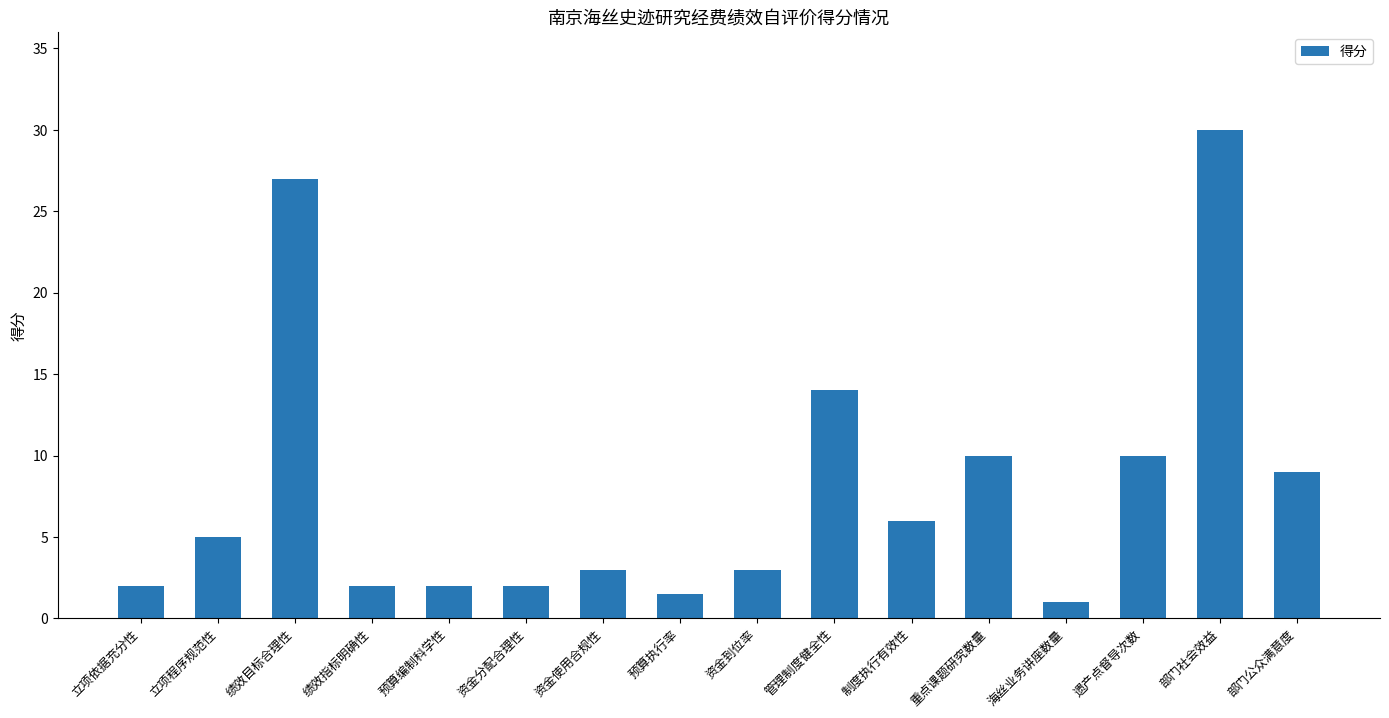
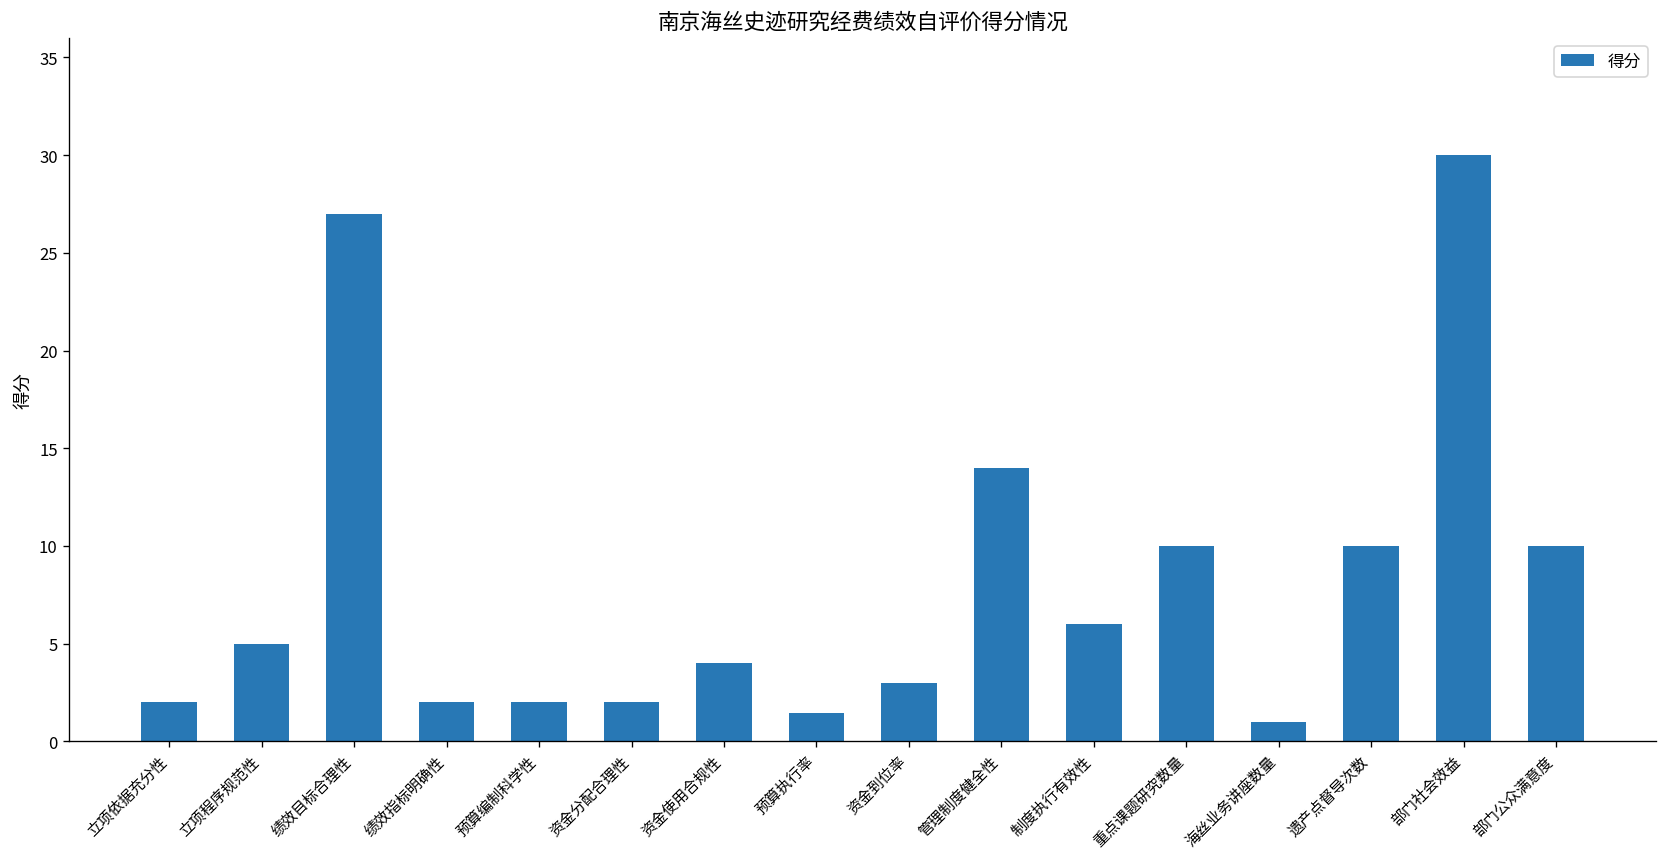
  {
    "立项依据充分性": 2,
    "立项程序规范性": 5,
    "绩效目标合理性": 27,
    "绩效指标明确性": 2,
    "预算编制科学性": 2,
    "资金分配合理性": 2,
-   "资金使用合规性": 3,
+   "资金使用合规性": 4,
    "预算执行率": 1.5,
    "资金到位率": 3,
    "管理制度健全性": 14,
    "制度执行有效性": 6,
    "重点课题研究数量": 10,
    "海丝业务讲座数量": 1,
    "遗产点督导次数": 10,
    "部门社会效益": 30,
-   "部门公众满意度": 9
+   "部门公众满意度": 10
  }
